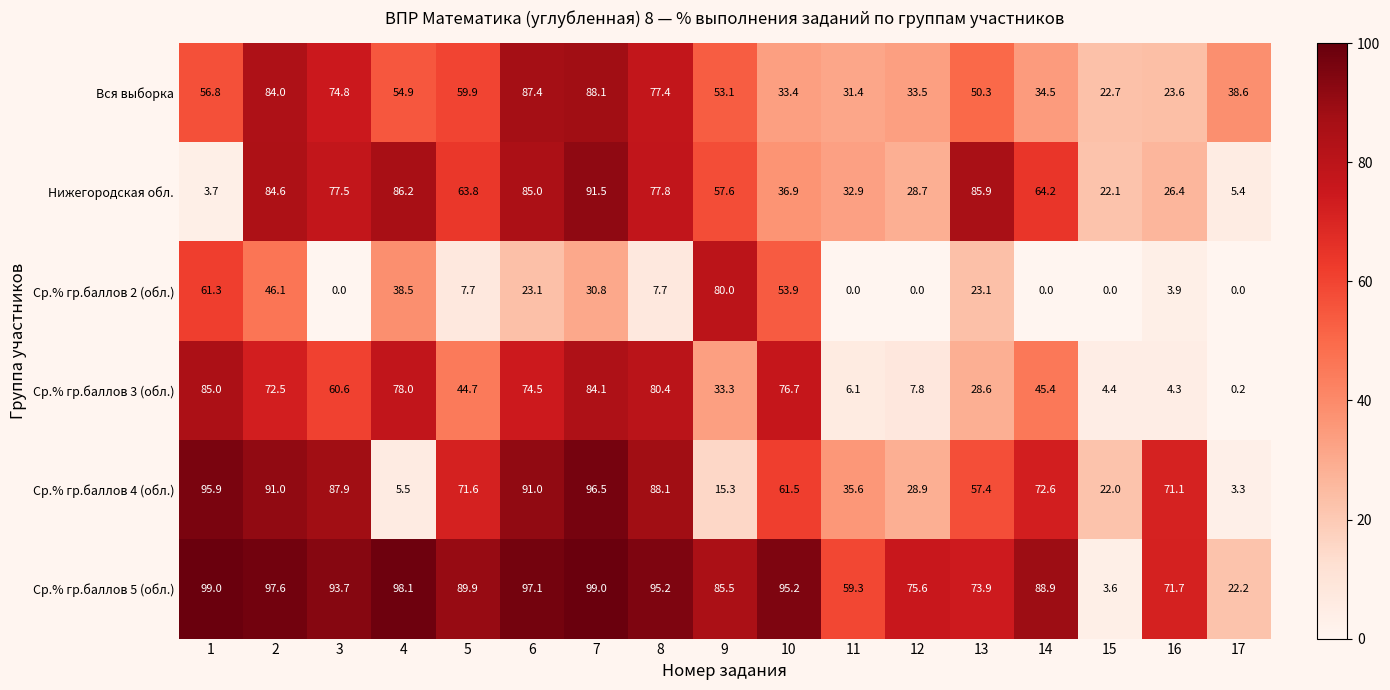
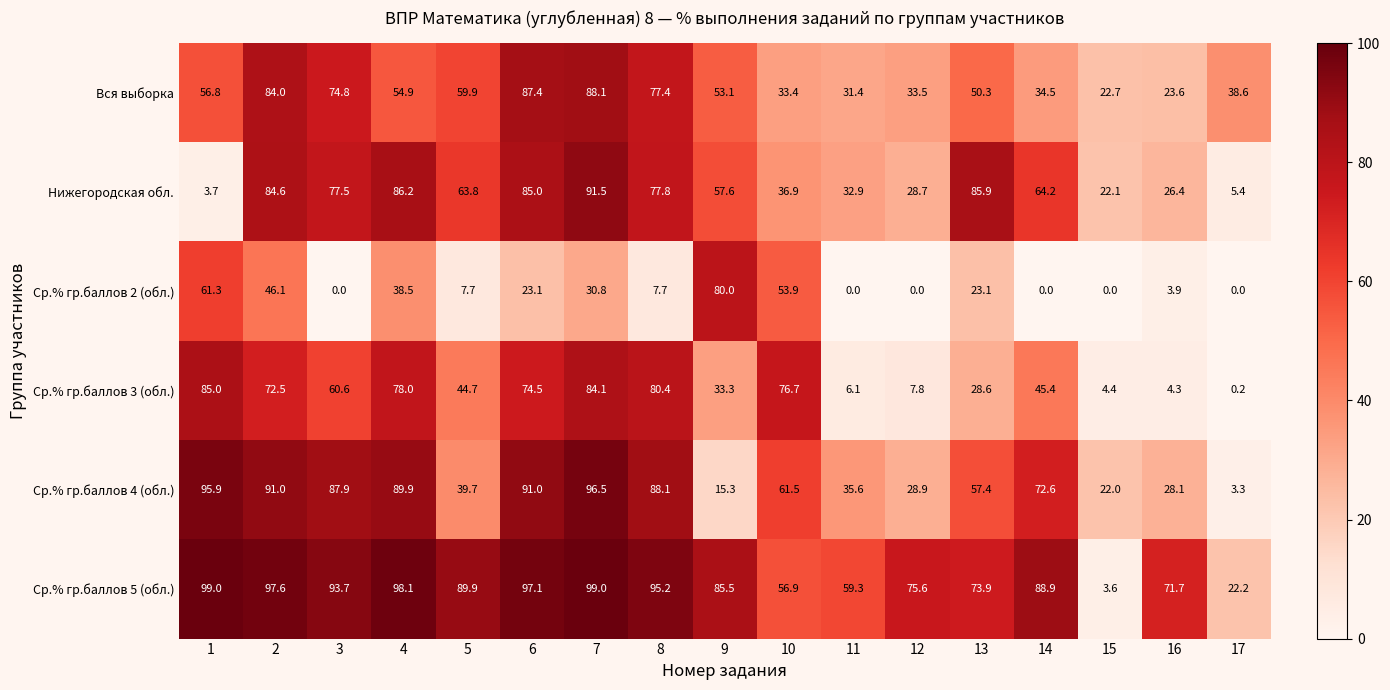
  {
    "Вся выборка": {
      "1": 56.8,
      "2": 84.0,
      "3": 74.8,
      "4": 54.9,
      "5": 59.9,
      "6": 87.4,
      "7": 88.1,
      "8": 77.4,
      "9": 53.1,
      "10": 33.4,
      "11": 31.4,
      "12": 33.5,
      "13": 50.3,
      "14": 34.5,
      "15": 22.7,
      "16": 23.6,
      "17": 38.6
    },
    "Нижегородская обл.": {
      "1": 3.7,
      "2": 84.6,
      "3": 77.5,
      "4": 86.2,
      "5": 63.8,
      "6": 85.0,
      "7": 91.5,
      "8": 77.8,
      "9": 57.6,
      "10": 36.9,
      "11": 32.9,
      "12": 28.7,
      "13": 85.9,
      "14": 64.2,
      "15": 22.1,
      "16": 26.4,
      "17": 5.4
    },
    "Ср.% гр.баллов 2 (обл.)": {
      "1": 61.3,
      "2": 46.1,
      "3": 0.0,
      "4": 38.5,
      "5": 7.7,
      "6": 23.1,
      "7": 30.8,
      "8": 7.7,
      "9": 80.0,
      "10": 53.9,
      "11": 0.0,
      "12": 0.0,
      "13": 23.1,
      "14": 0.0,
      "15": 0.0,
      "16": 3.9,
      "17": 0.0
    },
    "Ср.% гр.баллов 3 (обл.)": {
      "1": 85.0,
      "2": 72.5,
      "3": 60.6,
      "4": 78.0,
      "5": 44.7,
      "6": 74.5,
      "7": 84.1,
      "8": 80.4,
      "9": 33.3,
      "10": 76.7,
      "11": 6.1,
      "12": 7.8,
      "13": 28.6,
      "14": 45.4,
      "15": 4.4,
      "16": 4.3,
      "17": 0.2
    },
    "Ср.% гр.баллов 4 (обл.)": {
      "1": 95.9,
      "2": 91.0,
      "3": 87.9,
-     "4": 5.5,
-     "5": 71.6,
+     "4": 89.9,
+     "5": 39.7,
      "6": 91.0,
      "7": 96.5,
      "8": 88.1,
      "9": 15.3,
      "10": 61.5,
      "11": 35.6,
      "12": 28.9,
      "13": 57.4,
      "14": 72.6,
      "15": 22.0,
-     "16": 71.1,
+     "16": 28.1,
      "17": 3.3
    },
    "Ср.% гр.баллов 5 (обл.)": {
      "1": 99.0,
      "2": 97.6,
      "3": 93.7,
      "4": 98.1,
      "5": 89.9,
      "6": 97.1,
      "7": 99.0,
      "8": 95.2,
      "9": 85.5,
-     "10": 95.2,
+     "10": 56.9,
      "11": 59.3,
      "12": 75.6,
      "13": 73.9,
      "14": 88.9,
      "15": 3.6,
      "16": 71.7,
      "17": 22.2
    }
  }
